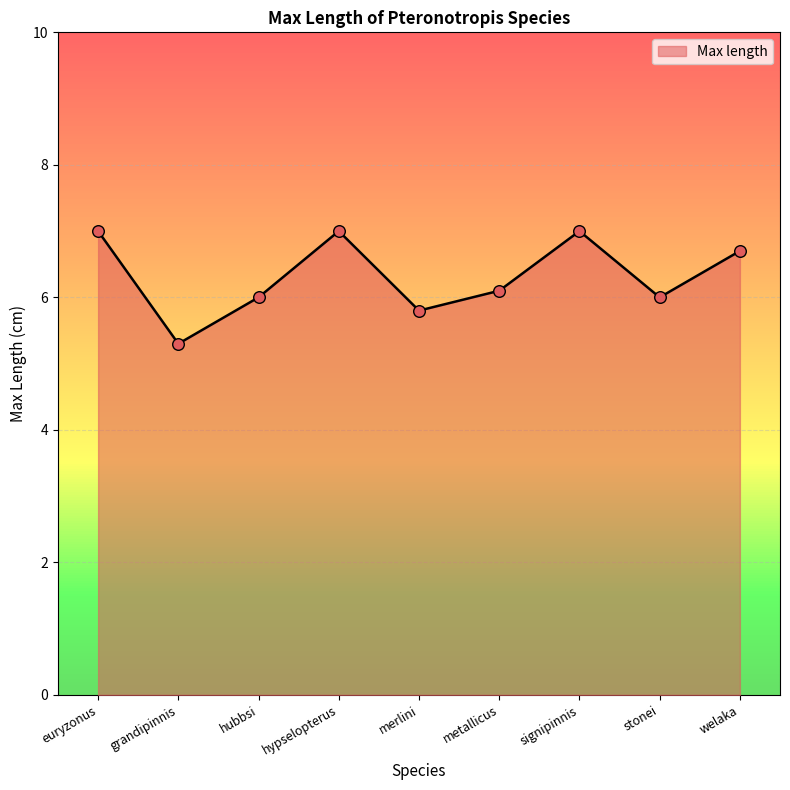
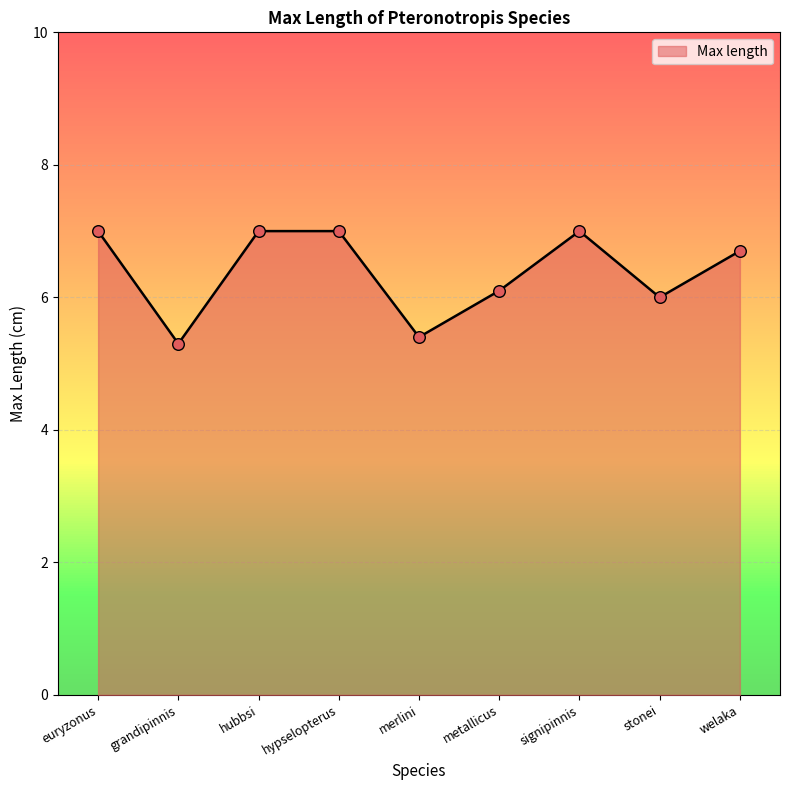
  {
    "euryzonus": 7.0,
    "grandipinnis": 5.3,
-   "hubbsi": 6,
+   "hubbsi": 7,
    "hypselopterus": 7.0,
-   "merlini": 5.8,
+   "merlini": 5.4,
    "metallicus": 6.1,
    "signipinnis": 7.0,
    "stonei": 6.0,
    "welaka": 6.7
  }
